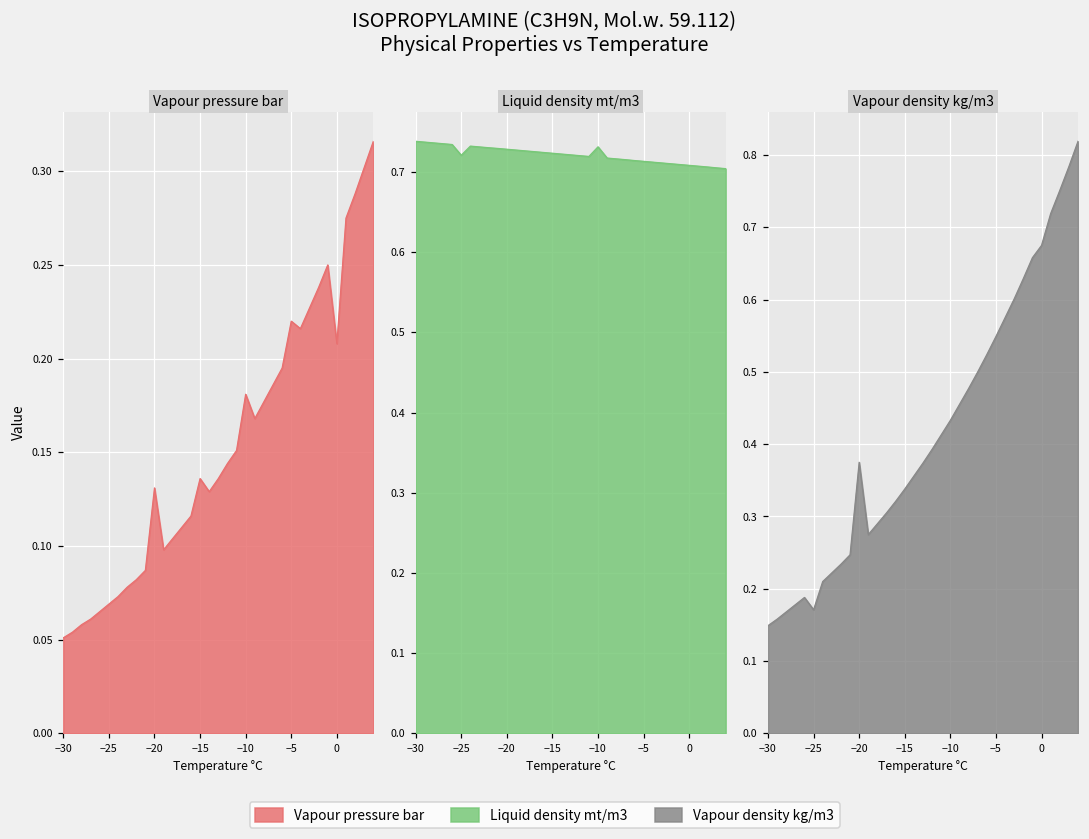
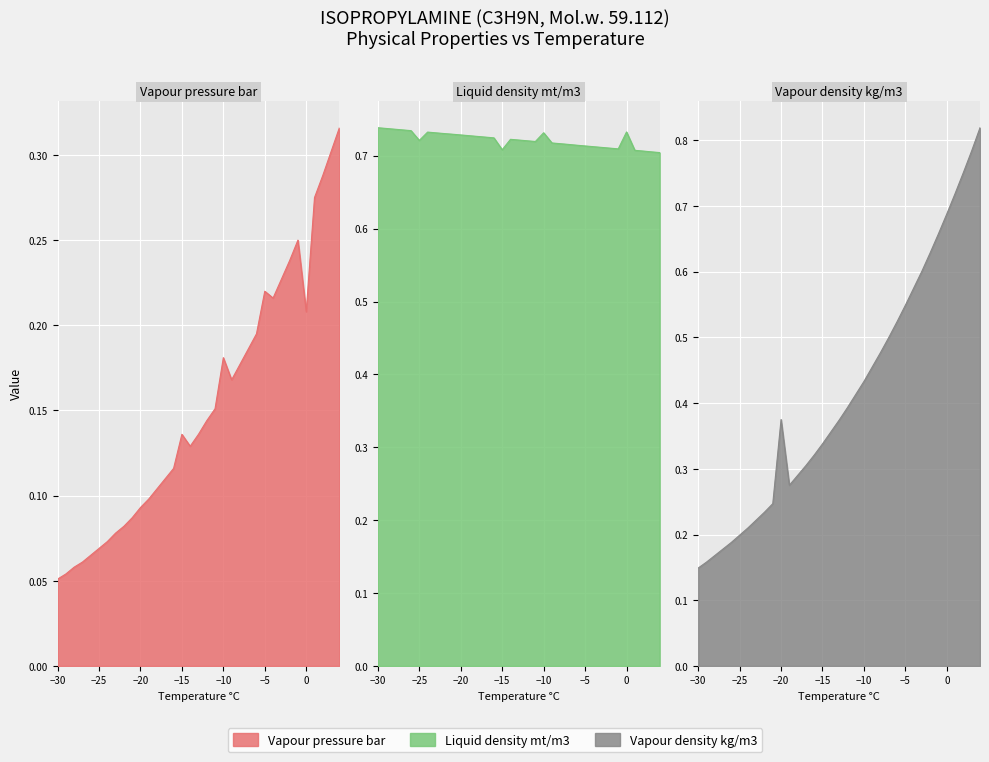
  {
    "Vapour pressure bar": {
      "−30": 0.051,
      "−25": 0.069,
-     "−20": 0.131,
+     "−20": 0.093,
      "−15": 0.136,
      "−10": 0.181,
      "−5": 0.220,
      "0": 0.208
    },
    "Liquid density mt/m3": {
      "−30": 0.74,
      "−25": 0.72,
      "−20": 0.73,
-     "−15": 0.72,
+     "−15": 0.71,
      "−10": 0.73,
      "−5": 0.71,
-     "0": 0.71
+     "0": 0.73
    },
    "Vapour density kg/m3": {
      "−30": 0.15,
-     "−25": 0.17,
+     "−25": 0.20,
      "−20": 0.38,
      "−15": 0.34,
      "−10": 0.43,
      "−5": 0.55,
-     "0": 0.68
+     "0": 0.69
    }
  }
